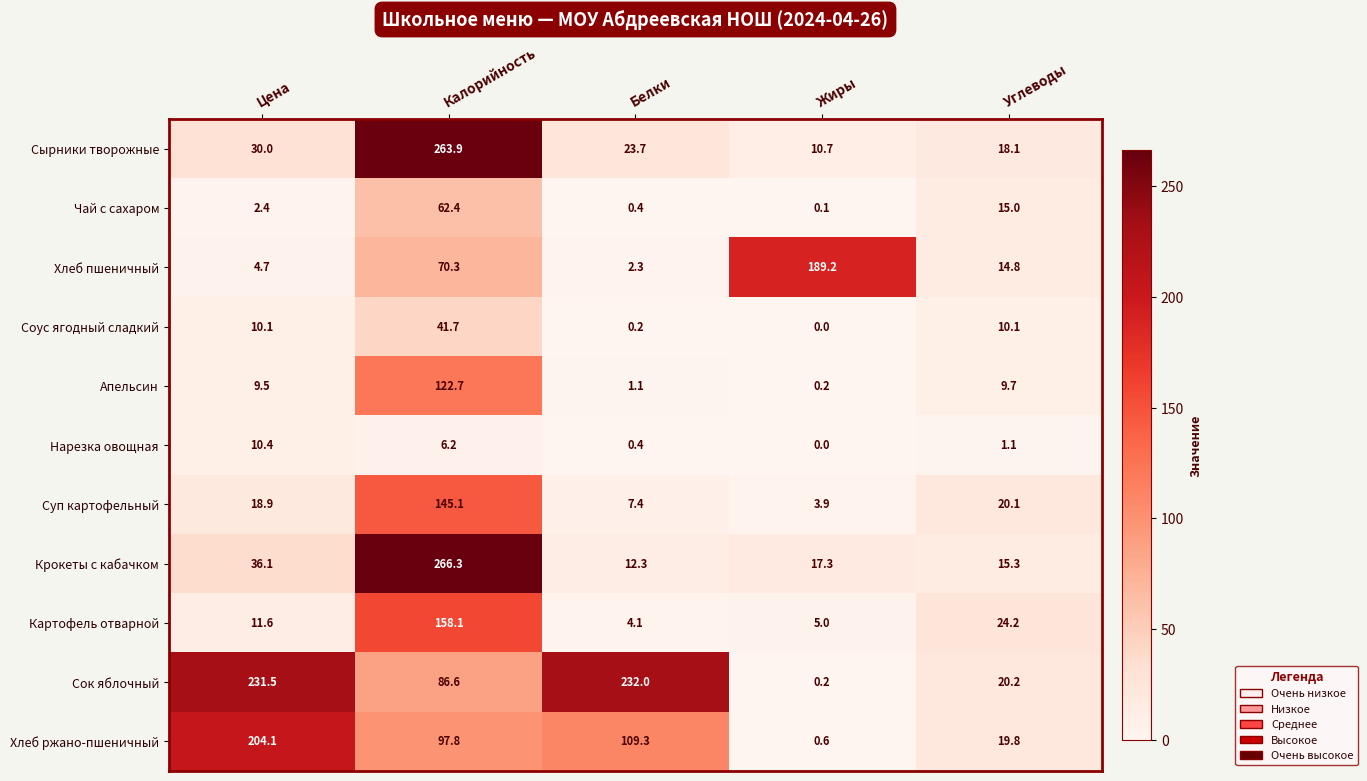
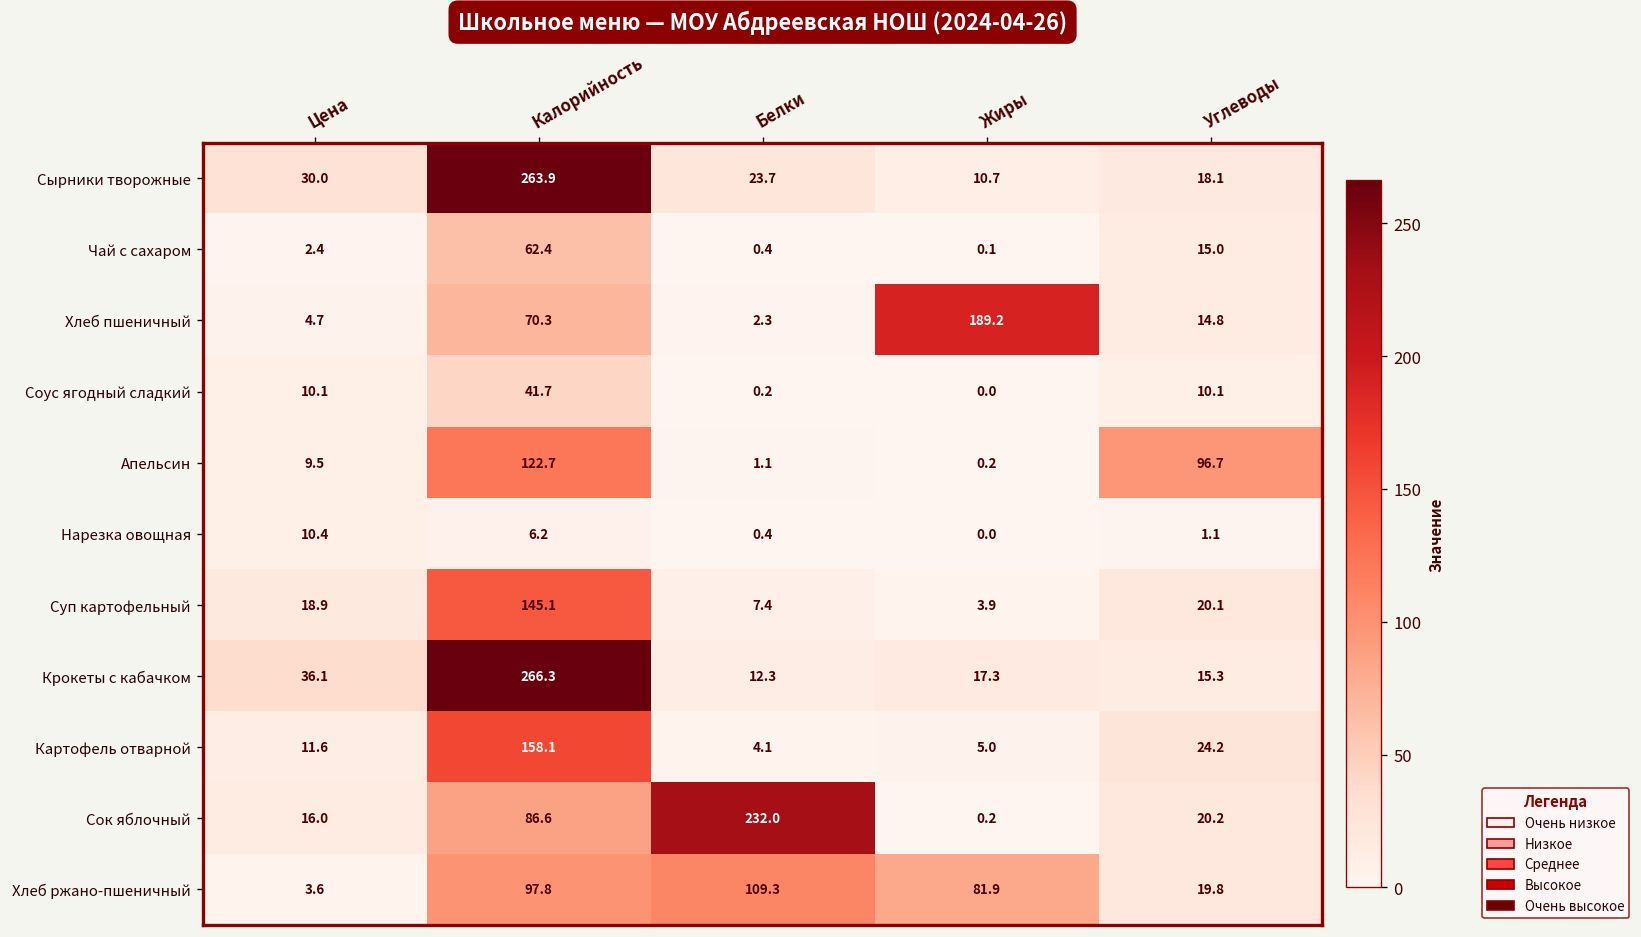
  {
    "Сырники творожные": {
      "Цена": 30.0,
      "Калорийность": 263.9,
      "Белки": 23.7,
      "Жиры": 10.7,
      "Углеводы": 18.1
    },
    "Чай с сахаром": {
      "Цена": 2.4,
      "Калорийность": 62.4,
      "Белки": 0.4,
      "Жиры": 0.1,
      "Углеводы": 15.0
    },
    "Хлеб пшеничный": {
      "Цена": 4.7,
      "Калорийность": 70.3,
      "Белки": 2.3,
      "Жиры": 189.2,
      "Углеводы": 14.8
    },
    "Соус ягодный сладкий": {
      "Цена": 10.1,
      "Калорийность": 41.7,
      "Белки": 0.2,
      "Жиры": 0.0,
      "Углеводы": 10.1
    },
    "Апельсин": {
      "Цена": 9.5,
      "Калорийность": 122.7,
      "Белки": 1.1,
      "Жиры": 0.2,
-     "Углеводы": 9.7
+     "Углеводы": 96.7
    },
    "Нарезка овощная": {
      "Цена": 10.4,
      "Калорийность": 6.2,
      "Белки": 0.4,
      "Жиры": 0.0,
      "Углеводы": 1.1
    },
    "Суп картофельный": {
      "Цена": 18.9,
      "Калорийность": 145.1,
      "Белки": 7.4,
      "Жиры": 3.9,
      "Углеводы": 20.1
    },
    "Крокеты с кабачком": {
      "Цена": 36.1,
      "Калорийность": 266.3,
      "Белки": 12.3,
      "Жиры": 17.3,
      "Углеводы": 15.3
    },
    "Картофель отварной": {
      "Цена": 11.6,
      "Калорийность": 158.1,
      "Белки": 4.1,
      "Жиры": 5.0,
      "Углеводы": 24.2
    },
    "Сок яблочный": {
-     "Цена": 231.5,
+     "Цена": 16.0,
      "Калорийность": 86.6,
      "Белки": 232.0,
      "Жиры": 0.2,
      "Углеводы": 20.2
    },
    "Хлеб ржано-пшеничный": {
-     "Цена": 204.1,
+     "Цена": 3.6,
      "Калорийность": 97.8,
      "Белки": 109.3,
-     "Жиры": 0.6,
+     "Жиры": 81.9,
      "Углеводы": 19.8
    }
  }
